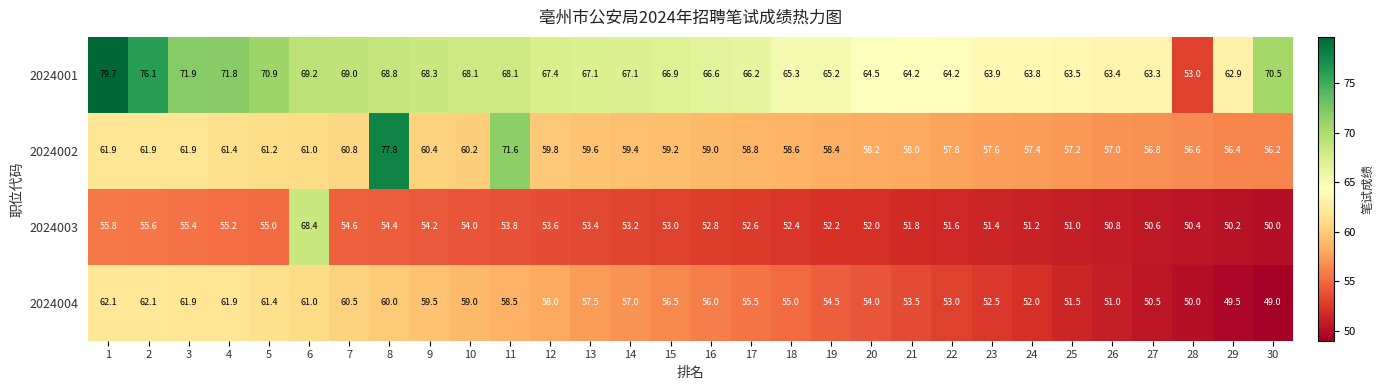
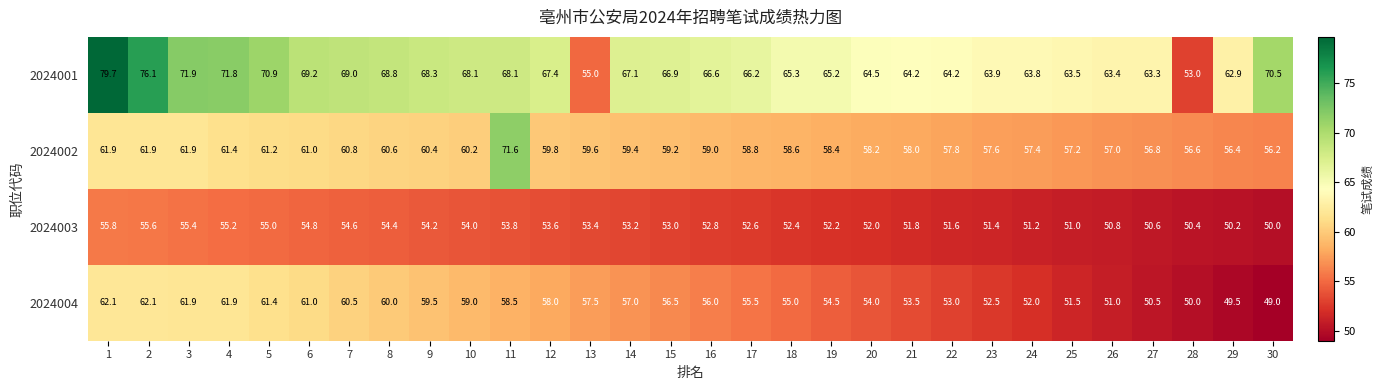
  {
    "2024001": {
      "1": 79.7,
      "2": 76.1,
      "3": 71.9,
      "4": 71.8,
      "5": 70.9,
      "6": 69.2,
      "7": 69.0,
      "8": 68.8,
      "9": 68.3,
      "10": 68.1,
      "11": 68.1,
      "12": 67.4,
-     "13": 67.1,
+     "13": 55.0,
      "14": 67.1,
      "15": 66.9,
      "16": 66.6,
      "17": 66.2,
      "18": 65.3,
      "19": 65.2,
      "20": 64.5,
      "21": 64.2,
      "22": 64.2,
      "23": 63.9,
      "24": 63.8,
      "25": 63.5,
      "26": 63.4,
      "27": 63.3,
      "28": 53.0,
      "29": 62.9,
      "30": 70.5
    },
    "2024002": {
      "1": 61.9,
      "2": 61.9,
      "3": 61.9,
      "4": 61.4,
      "5": 61.2,
      "6": 61.0,
      "7": 60.8,
-     "8": 77.8,
+     "8": 60.6,
      "9": 60.4,
      "10": 60.2,
      "11": 71.6,
      "12": 59.8,
      "13": 59.6,
      "14": 59.4,
      "15": 59.2,
      "16": 59.0,
      "17": 58.8,
      "18": 58.6,
      "19": 58.4,
      "20": 58.2,
      "21": 58.0,
      "22": 57.8,
      "23": 57.6,
      "24": 57.4,
      "25": 57.2,
      "26": 57.0,
      "27": 56.8,
      "28": 56.6,
      "29": 56.4,
      "30": 56.2
    },
    "2024003": {
      "1": 55.8,
      "2": 55.6,
      "3": 55.4,
      "4": 55.2,
      "5": 55.0,
-     "6": 68.4,
+     "6": 54.8,
      "7": 54.6,
      "8": 54.4,
      "9": 54.2,
      "10": 54.0,
      "11": 53.8,
      "12": 53.6,
      "13": 53.4,
      "14": 53.2,
      "15": 53.0,
      "16": 52.8,
      "17": 52.6,
      "18": 52.4,
      "19": 52.2,
      "20": 52.0,
      "21": 51.8,
      "22": 51.6,
      "23": 51.4,
      "24": 51.2,
      "25": 51.0,
      "26": 50.8,
      "27": 50.6,
      "28": 50.4,
      "29": 50.2,
      "30": 50.0
    },
    "2024004": {
      "1": 62.1,
      "2": 62.1,
      "3": 61.9,
      "4": 61.9,
      "5": 61.4,
      "6": 61.0,
      "7": 60.5,
      "8": 60.0,
      "9": 59.5,
      "10": 59.0,
      "11": 58.5,
      "12": 58.0,
      "13": 57.5,
      "14": 57.0,
      "15": 56.5,
      "16": 56.0,
      "17": 55.5,
      "18": 55.0,
      "19": 54.5,
      "20": 54.0,
      "21": 53.5,
      "22": 53.0,
      "23": 52.5,
      "24": 52.0,
      "25": 51.5,
      "26": 51.0,
      "27": 50.5,
      "28": 50.0,
      "29": 49.5,
      "30": 49.0
    }
  }
